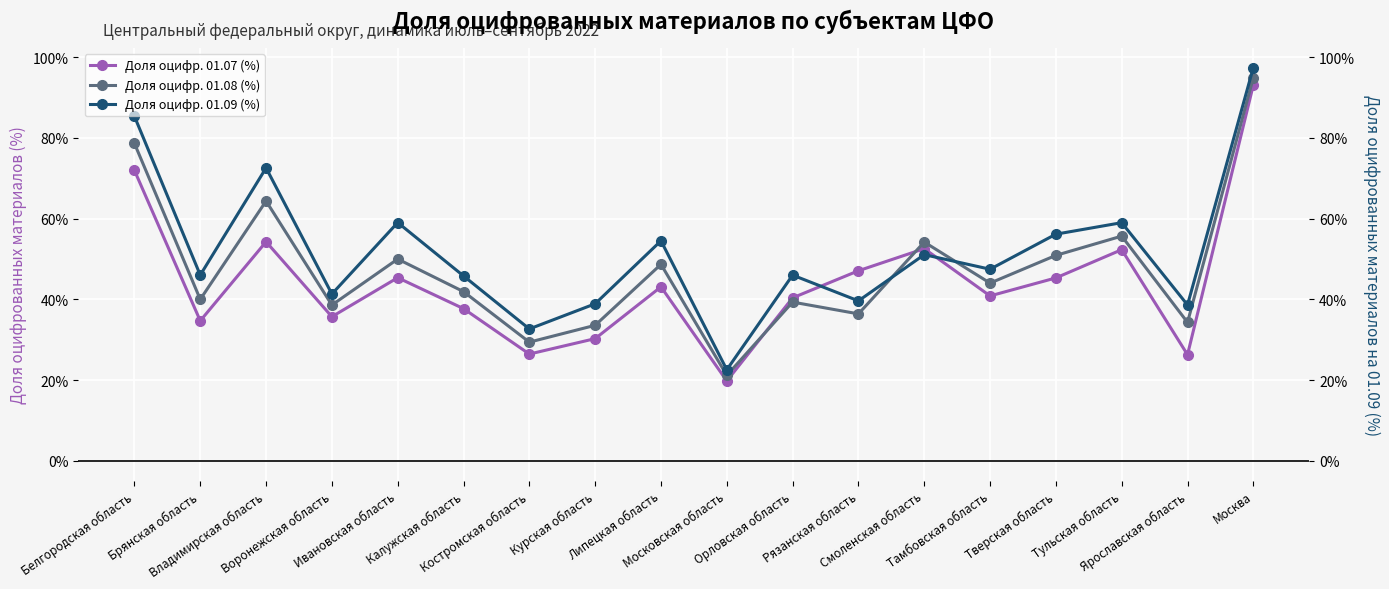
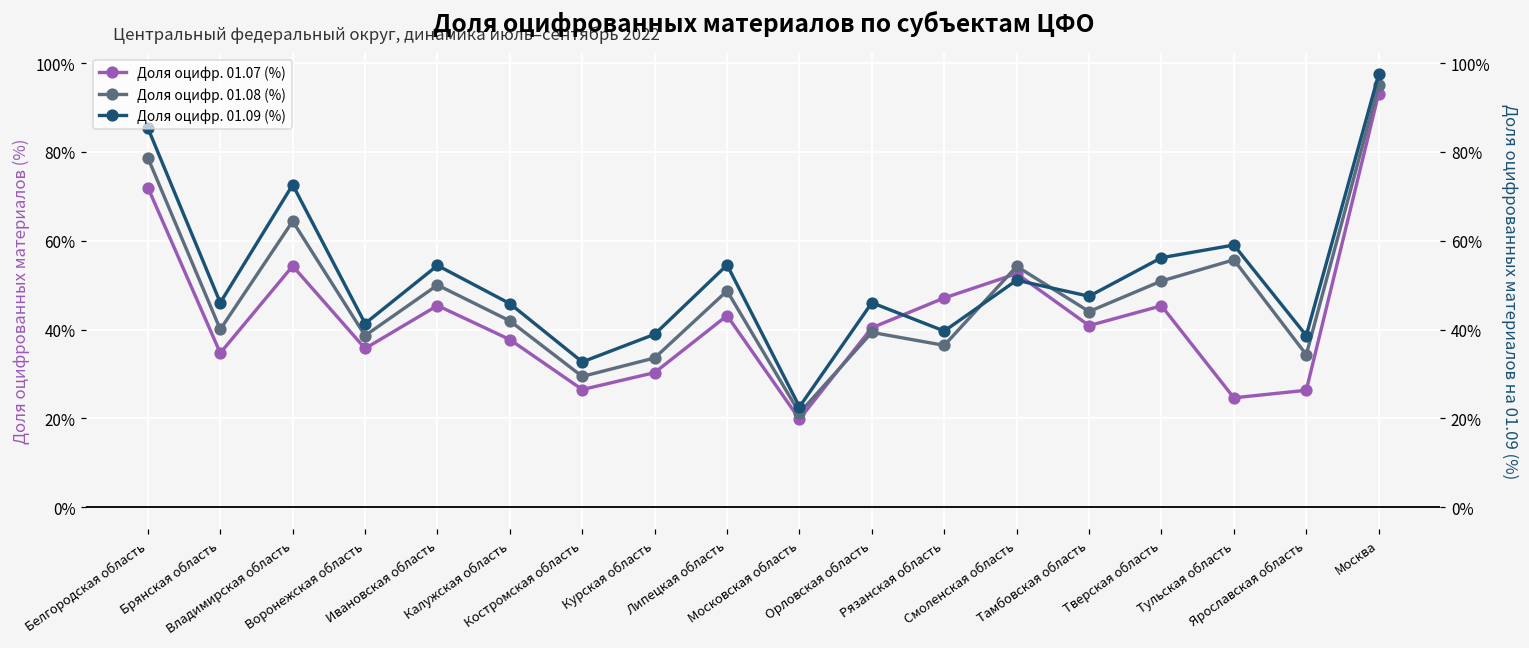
  {
    "Доля оцифр. 01.07 (%)": {
      "Белгородская область": "72%",
      "Брянская область": "35%",
      "Владимирская область": "54%",
      "Воронежская область": "36%",
      "Ивановская область": "45%",
      "Калужская область": "38%",
      "Костромская область": "26%",
      "Курская область": "30%",
      "Липецкая область": "43%",
      "Московская область": "20%",
      "Орловская область": "40%",
      "Рязанская область": "47%",
      "Смоленская область": "53%",
      "Тамбовская область": "41%",
      "Тверская область": "45%",
-     "Тульская область": "52%",
+     "Тульская область": "25%",
      "Ярославская область": "26%",
      "Москва": "93%"
    },
    "Доля оцифр. 01.08 (%)": {
      "Белгородская область": "79%",
      "Брянская область": "40%",
      "Владимирская область": "64%",
      "Воронежская область": "39%",
      "Ивановская область": "50%",
      "Калужская область": "42%",
      "Костромская область": "29%",
      "Курская область": "34%",
      "Липецкая область": "49%",
      "Московская область": "21%",
      "Орловская область": "39%",
      "Рязанская область": "36%",
      "Смоленская область": "54%",
      "Тамбовская область": "44%",
      "Тверская область": "51%",
      "Тульская область": "56%",
      "Ярославская область": "34%",
      "Москва": "95%"
    },
    "Доля оцифр. 01.09 (%)": {
      "Брянская область": "46%",
      "Владимирская область": "73%",
      "Воронежская область": "41%",
-     "Ивановская область": "59%",
+     "Ивановская область": "54%",
      "Калужская область": "46%",
      "Костромская область": "33%",
      "Курская область": "39%",
      "Липецкая область": "55%",
      "Московская область": "23%",
      "Орловская область": "46%",
      "Рязанская область": "40%",
      "Смоленская область": "51%",
      "Тамбовская область": "47%",
      "Тверская область": "56%",
      "Тульская область": "59%",
      "Ярославская область": "39%",
      "Москва": "97%"
    }
  }
